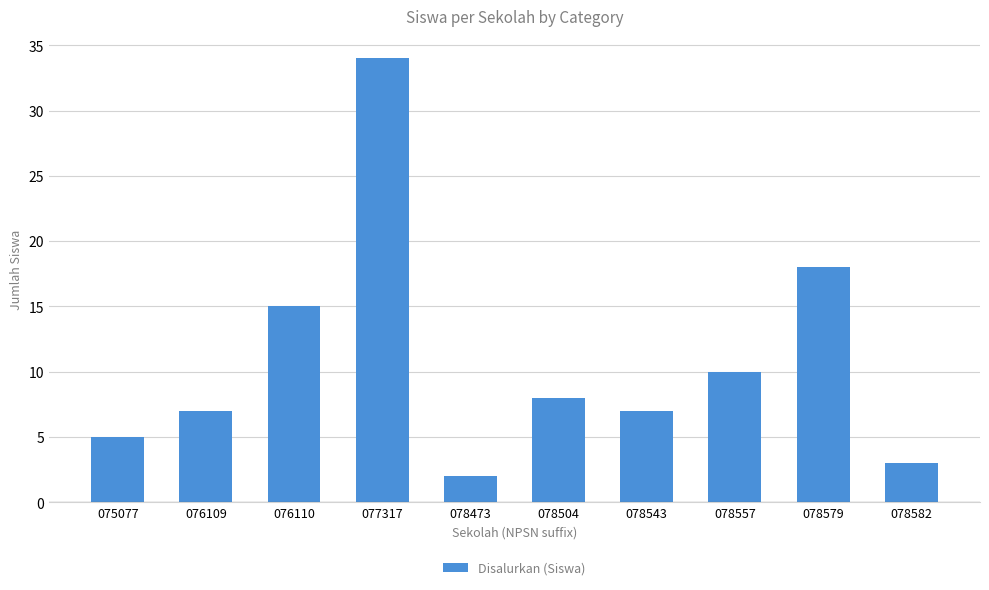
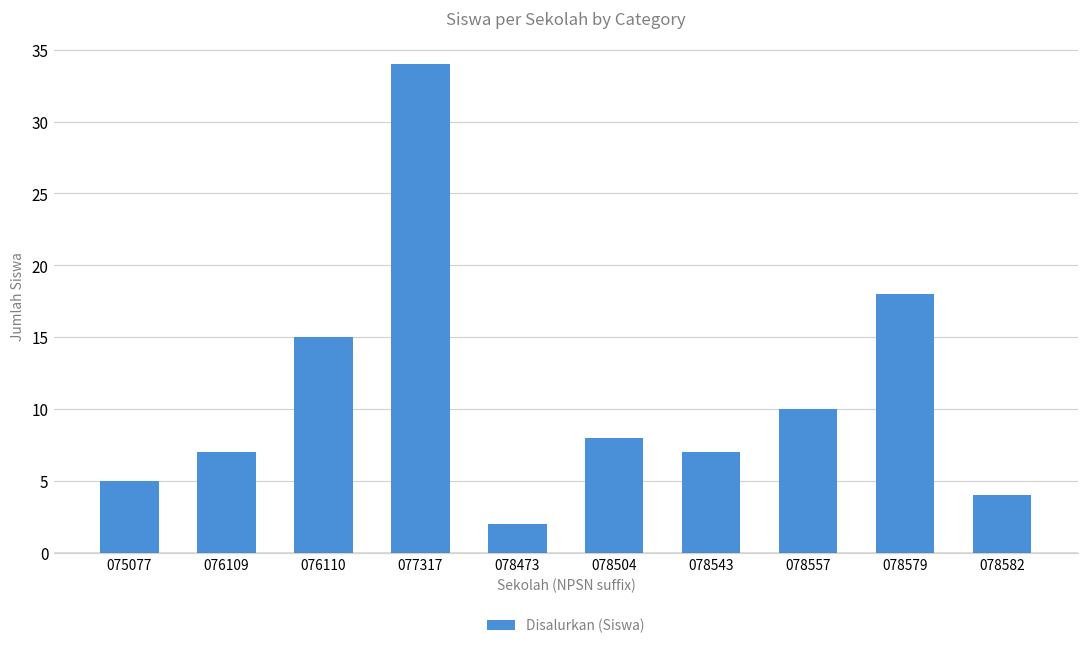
  {
    "075077": 5,
    "076109": 7,
    "076110": 15,
    "077317": 34,
    "078473": 2,
    "078504": 8,
    "078543": 7,
    "078557": 10,
    "078579": 18,
-   "078582": 3
+   "078582": 4
  }
